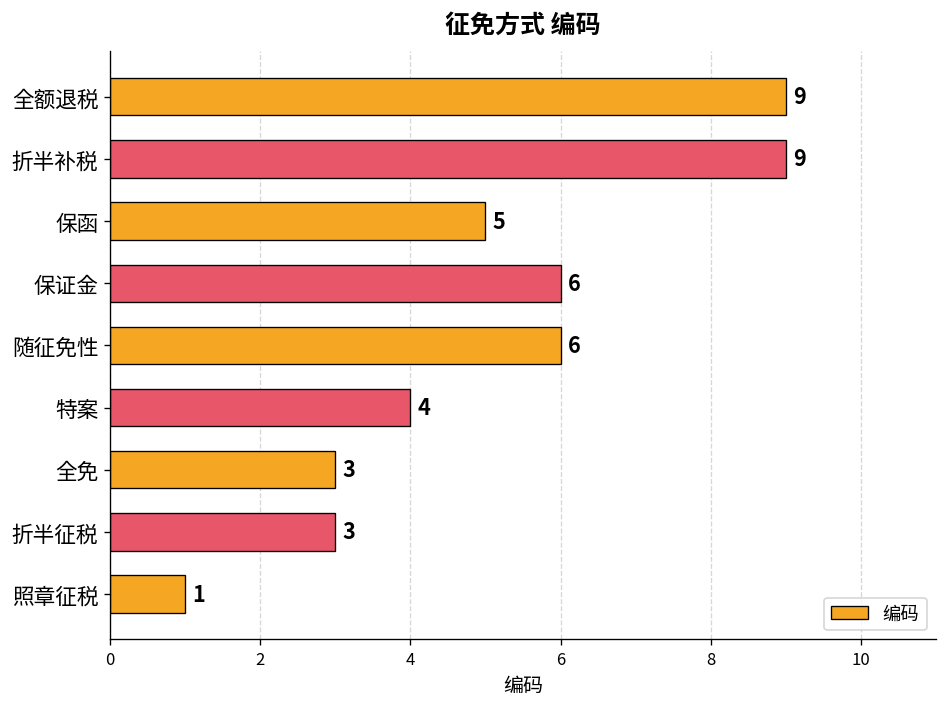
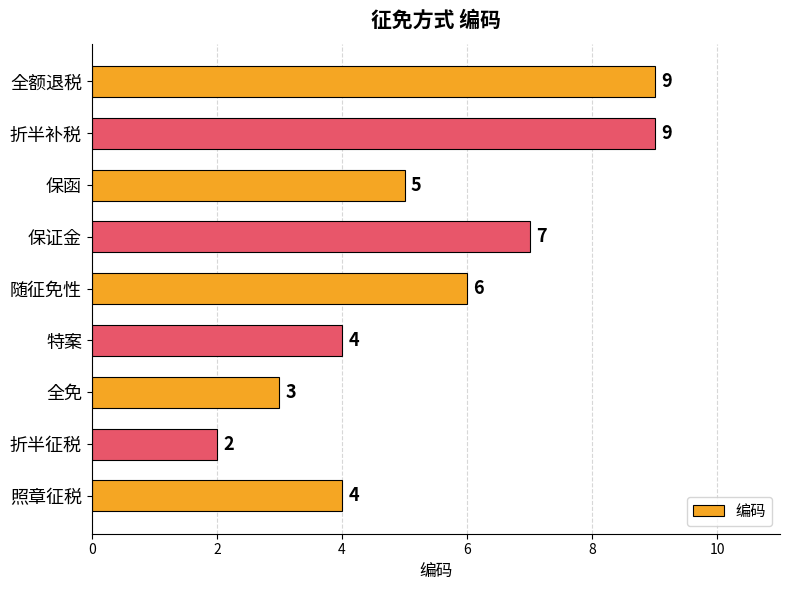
  {
    "全额退税": 9,
    "折半补税": 9,
    "保函": 5,
-   "保证金": 6,
+   "保证金": 7,
    "随征免性": 6,
    "特案": 4,
    "全免": 3,
-   "折半征税": 3,
-   "照章征税": 1
+   "折半征税": 2,
+   "照章征税": 4
  }
